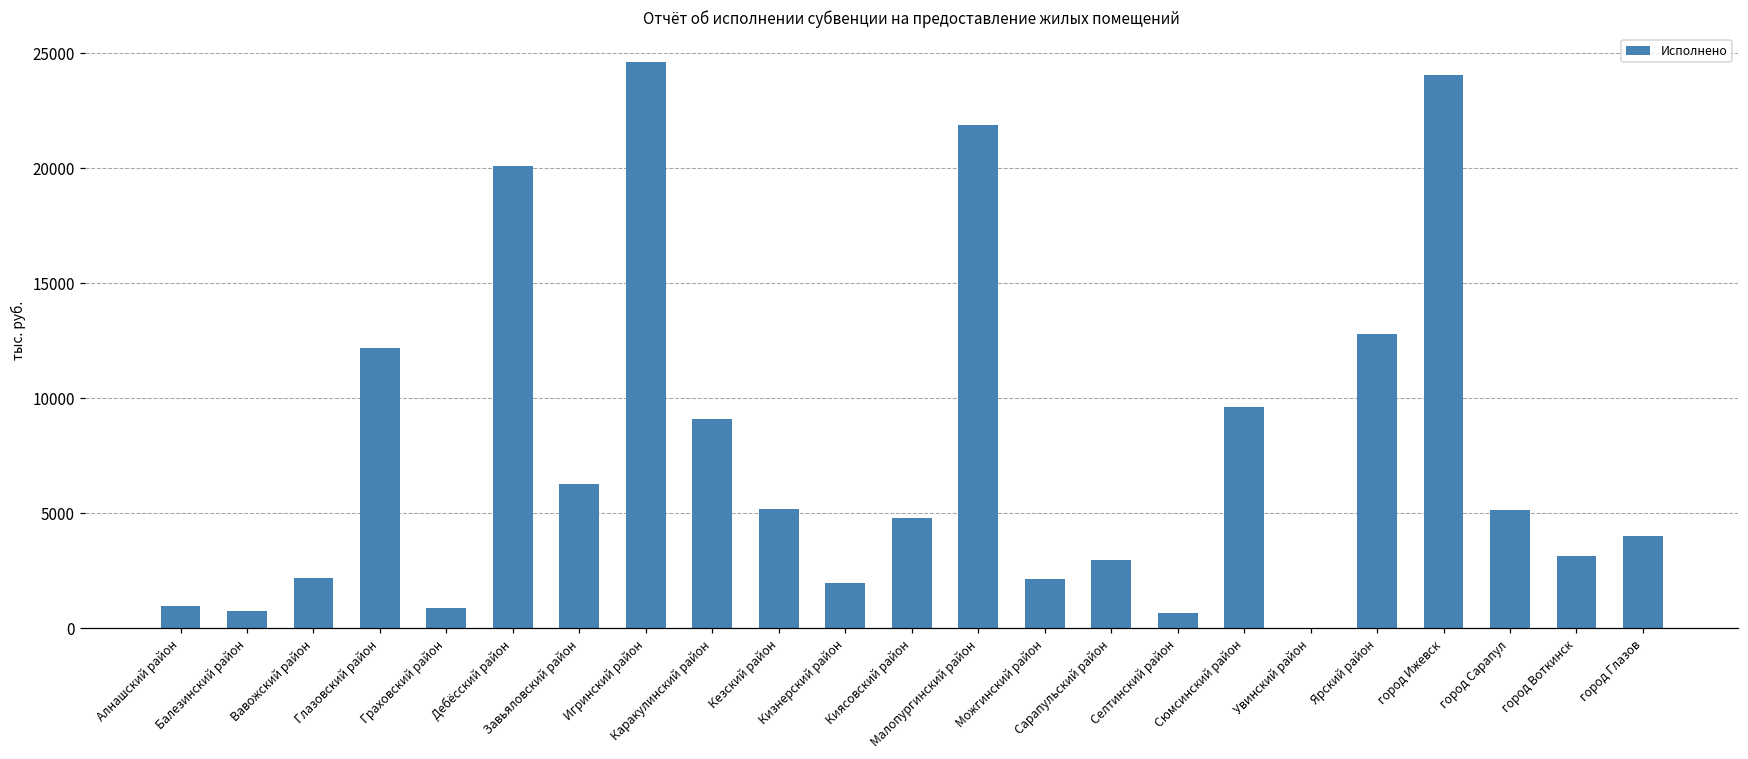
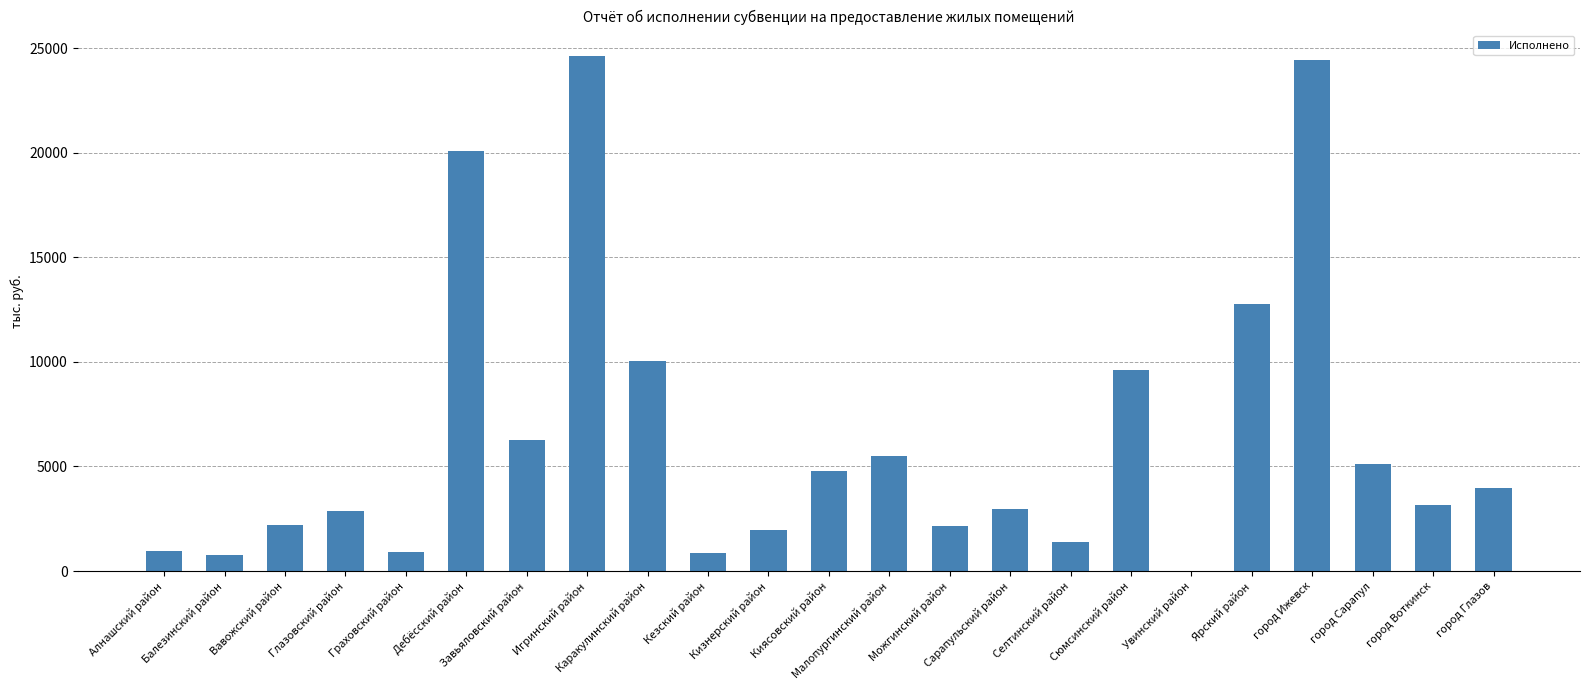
  {
    "Алнашский район": 1000,
    "Балезинский район": 800,
    "Вавожский район": 2200,
-   "Глазовский район": 12200,
+   "Глазовский район": 2900,
    "Граховский район": 900,
    "Дебёсский район": 20100,
    "Завьяловский район": 6300,
    "Игринский район": 24600,
-   "Каракулинский район": 9100,
-   "Кезский район": 5200,
+   "Каракулинский район": 10100,
+   "Кезский район": 900,
    "Кизнерский район": 2000,
    "Киясовский район": 4800,
-   "Малопургинский район": 21900,
+   "Малопургинский район": 5500,
    "Можгинский район": 2100,
    "Сарапульский район": 3000,
-   "Селтинский район": 700,
+   "Селтинский район": 1400,
    "Сюмсинский район": 9600,
    "Ярский район": 12800,
-   "город Ижевск": 24100,
+   "город Ижевск": 24500,
    "город Сарапул": 5100,
    "город Воткинск": 3200,
    "город Глазов": 4000
  }
